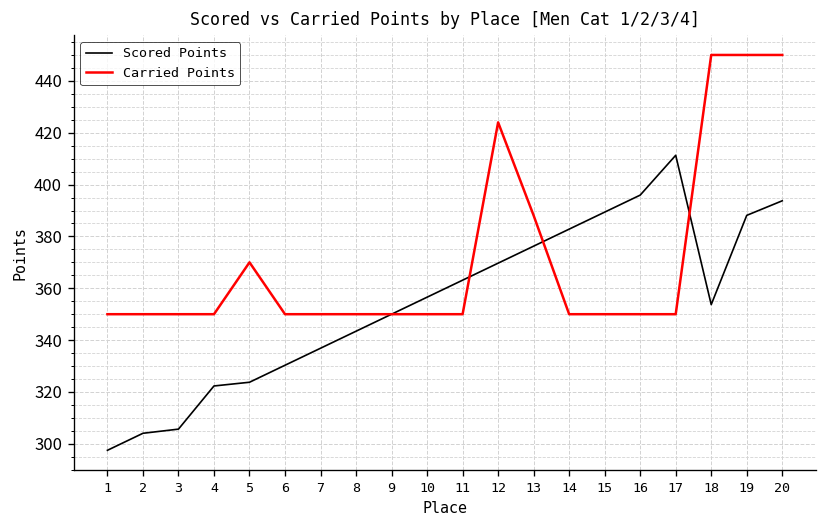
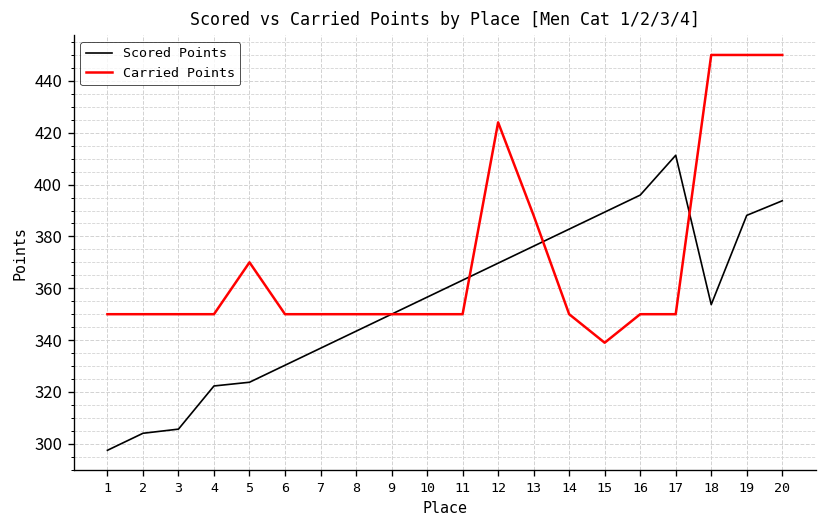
  {
    "Scored Points": {
      "1": 298,
      "2": 304,
      "3": 306,
      "4": 322,
      "5": 324,
      "6": 330,
      "7": 337,
      "8": 343,
      "10": 357,
      "11": 363,
      "12": 370,
      "13": 376,
      "14": 383,
      "15": 389,
      "16": 396,
      "17": 411,
      "18": 354,
      "19": 388,
      "20": 394
    },
    "Carried Points": {
      "1": 350,
      "2": 350,
      "3": 350,
      "4": 350,
      "5": 370,
      "6": 350,
      "7": 350,
      "8": 350,
      "10": 350,
      "11": 350,
      "12": 424,
      "13": 388,
      "14": 350,
-     "15": 350,
+     "15": 339,
      "16": 350,
      "17": 350,
      "18": 450,
      "19": 450,
      "20": 450
    }
  }
